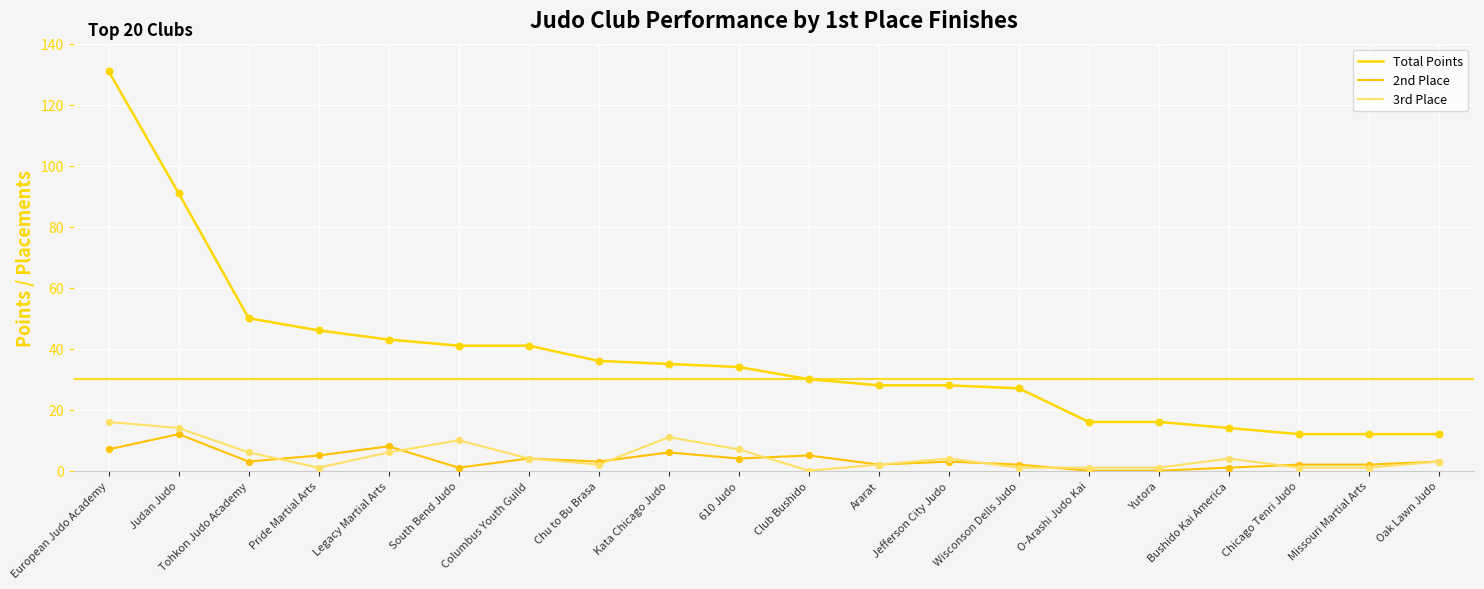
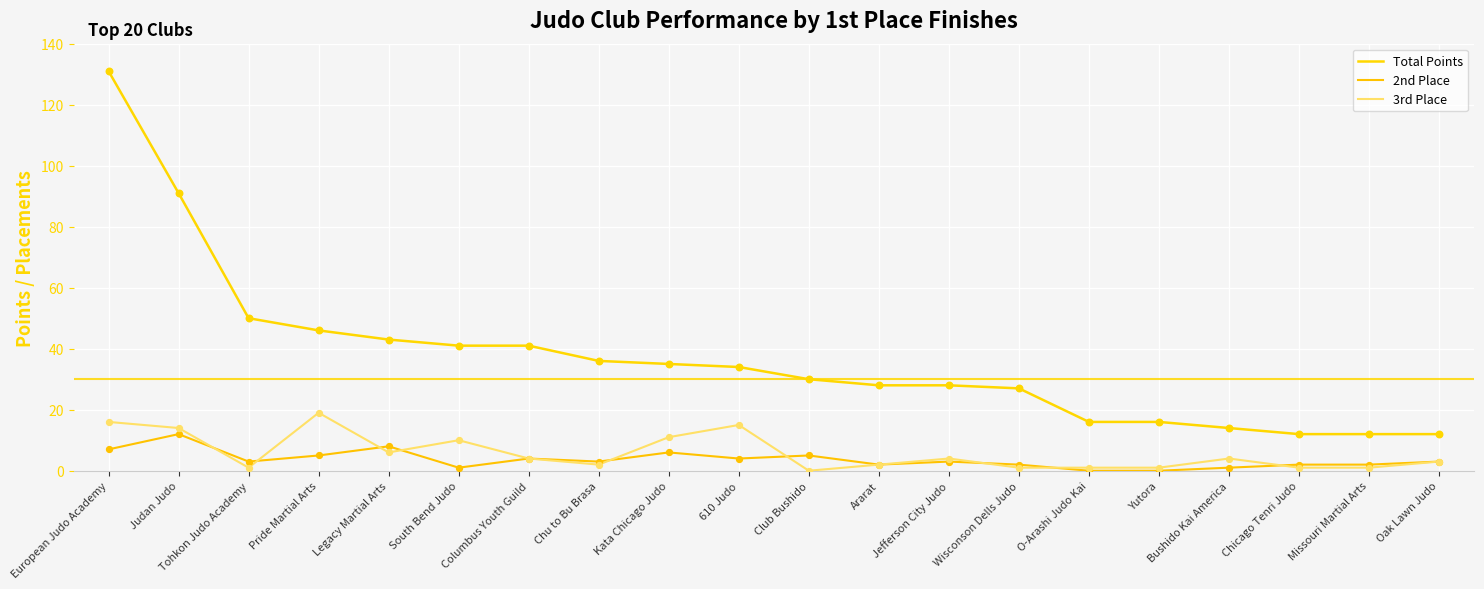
  {
    "3rd Place": {
      "European Judo Academy": 16,
      "Judan Judo": 14,
-     "Tohkon Judo Academy": 6,
-     "Pride Martial Arts": 1,
+     "Tohkon Judo Academy": 1,
+     "Pride Martial Arts": 19,
      "Legacy Martial Arts": 6,
      "South Bend Judo": 10,
      "Chu to Bu Brasa": 2,
      "Kata Chicago Judo": 11,
-     "610 Judo": 7,
+     "610 Judo": 15,
      "Club Bushido": 0,
      "Jefferson City Judo": 4,
      "Wisconson Dells Judo": 1,
      "O-Arashi Judo Kai": 1,
      "Yutora": 1,
      "Bushido Kai America": 4,
      "Chicago Tenri Judo": 1,
      "Missouri Martial Arts": 1
    }
  }
